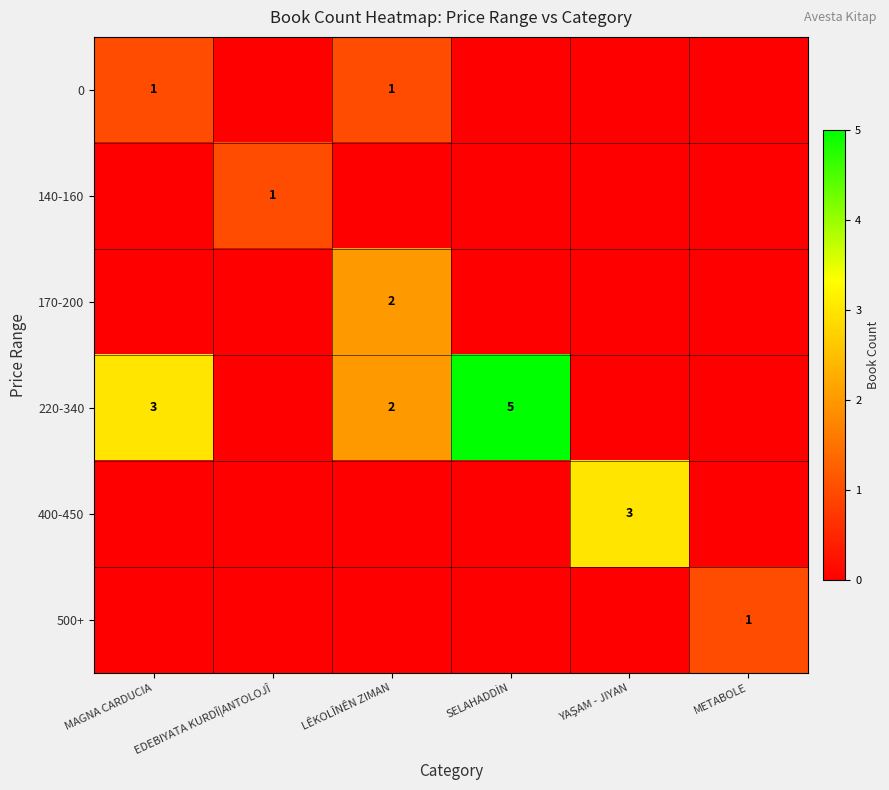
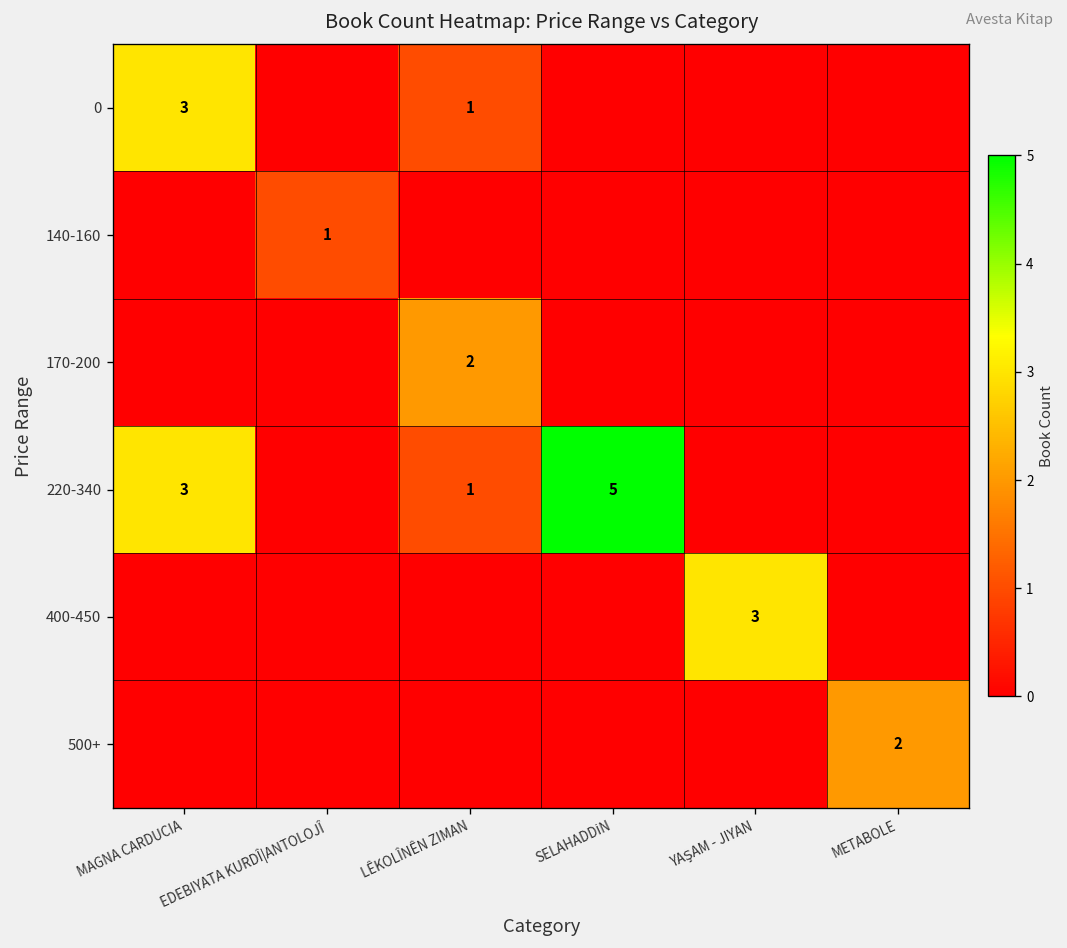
  {
    "0": {
-     "MAGNA CARDUCIA": 1,
+     "MAGNA CARDUCIA": 3,
      "LÊKOLÎNÊN ZIMAN": 1
    },
    "140-160": {
      "EDEBIYATA KURDÎ|ANTOLOJÎ": 1
    },
    "170-200": {
      "LÊKOLÎNÊN ZIMAN": 2
    },
    "220-340": {
      "MAGNA CARDUCIA": 3,
-     "LÊKOLÎNÊN ZIMAN": 2,
+     "LÊKOLÎNÊN ZIMAN": 1,
      "SELAHADDİN": 5
    },
    "400-450": {
      "YAŞAM - JIYAN": 3
    },
    "500+": {
-     "METABOLE": 1
+     "METABOLE": 2
    }
  }
